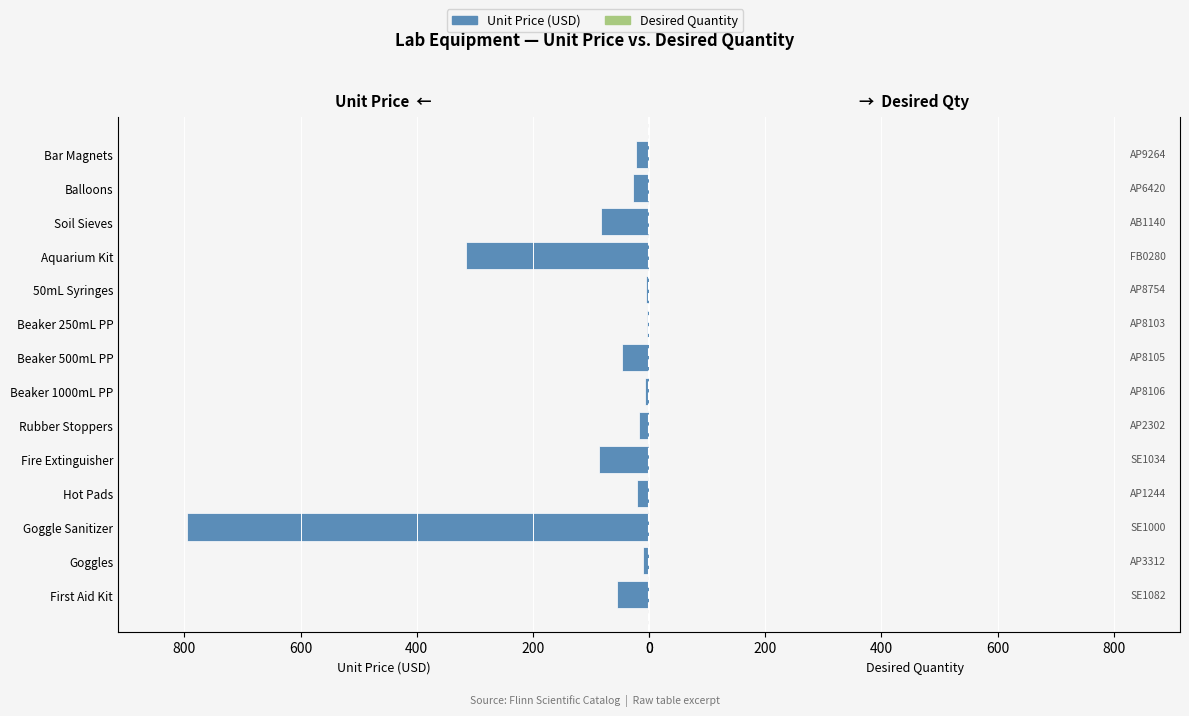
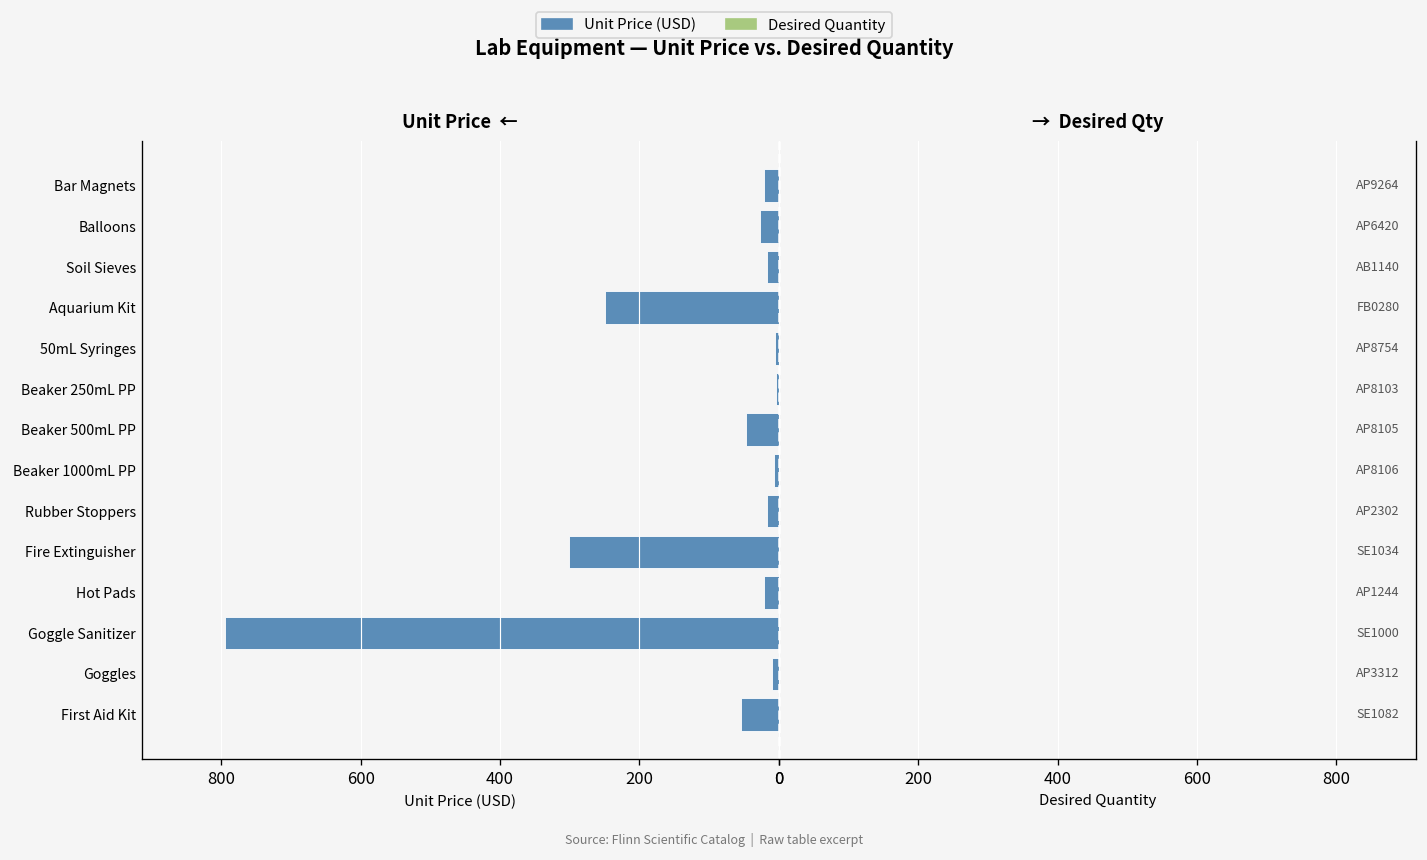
  {
    "Unit Price ←": {
      "Bar Magnets": 20,
      "Balloons": 30,
-     "Soil Sieves": 80,
-     "Aquarium Kit": 320,
+     "Soil Sieves": 20,
+     "Aquarium Kit": 250,
      "50mL Syringes": 10,
      "Beaker 500mL PP": 50,
      "Beaker 1000mL PP": 10,
      "Rubber Stoppers": 20,
-     "Fire Extinguisher": 90,
+     "Fire Extinguisher": 300,
      "Hot Pads": 20,
      "Goggle Sanitizer": 800,
      "Goggles": 10,
      "First Aid Kit": 60
    }
  }
